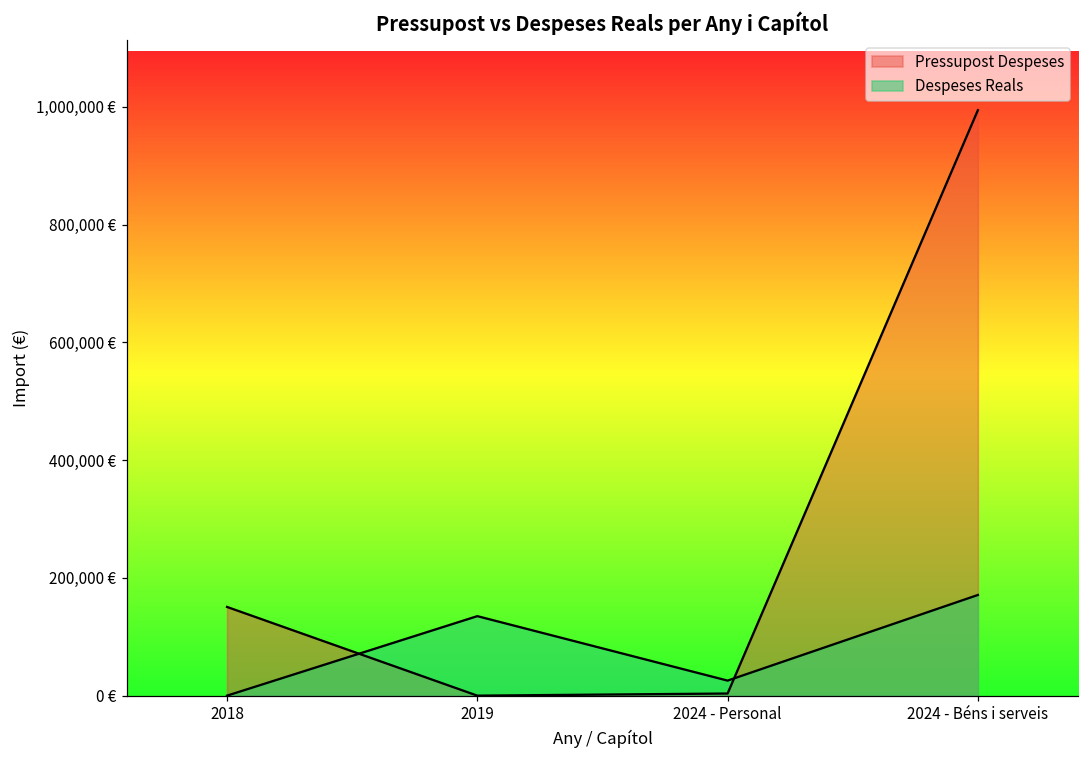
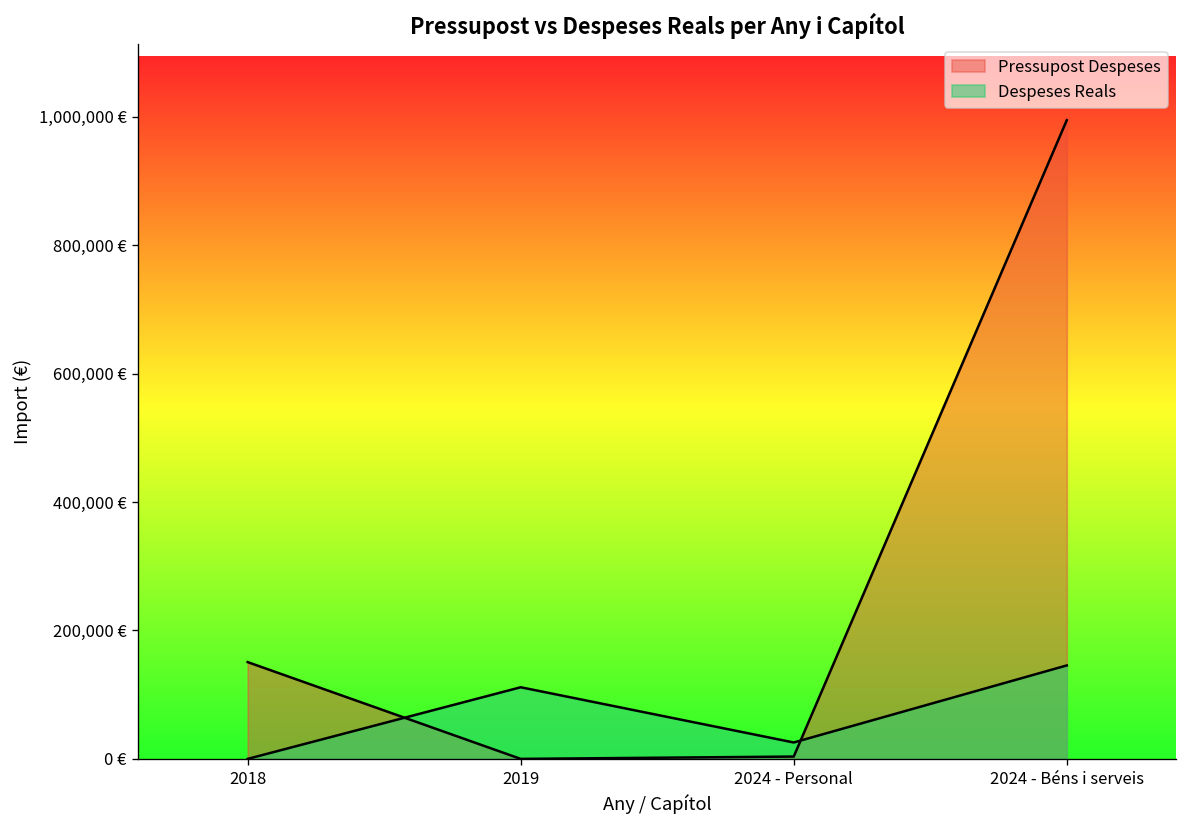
  {
    "Pressupost Despeses": {
      "2018": "150,000 €",
      "2019": "0 €",
      "2024 - Personal": "0 €",
      "2024 - Béns i serveis": "990,000 €"
    },
    "Despeses Reals": {
      "2018": "0 €",
-     "2019": "140,000 €",
+     "2019": "110,000 €",
      "2024 - Personal": "30,000 €",
-     "2024 - Béns i serveis": "170,000 €"
+     "2024 - Béns i serveis": "150,000 €"
    }
  }
